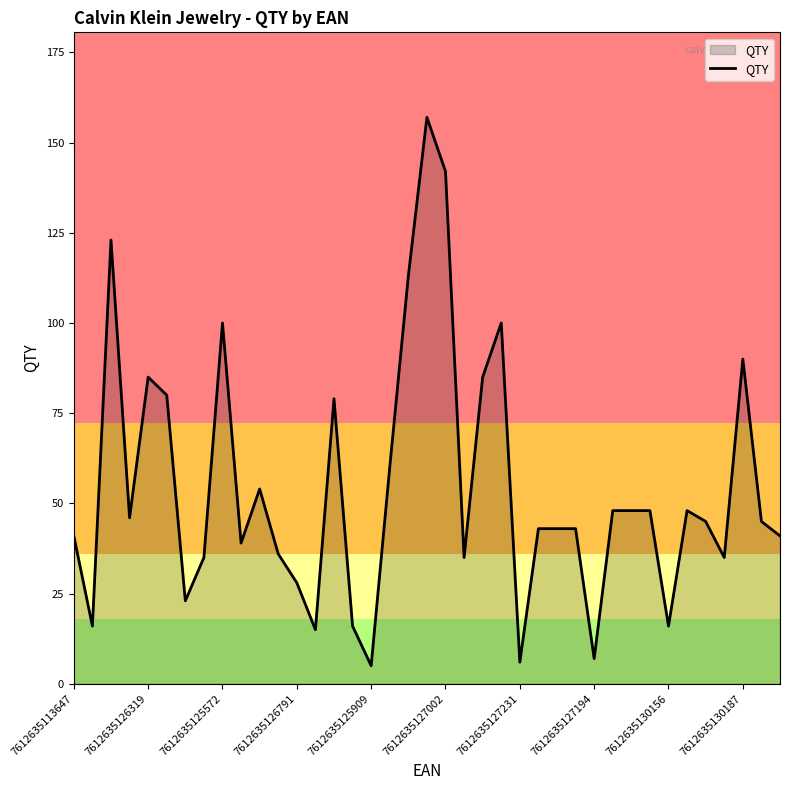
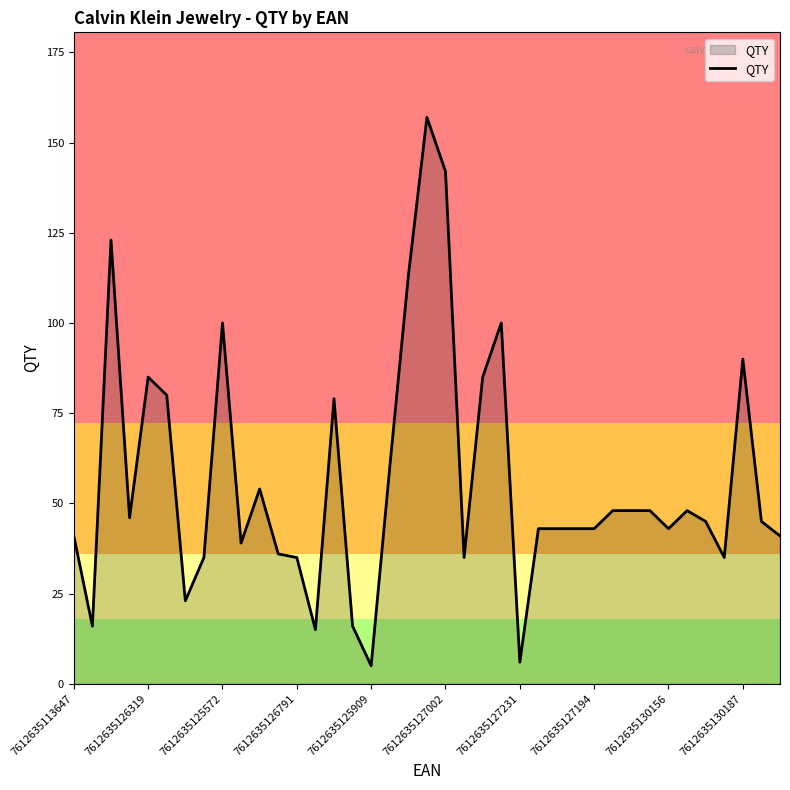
  {
    "7612635113647": 41,
    "7612635126319": 85,
    "7612635125572": 100,
-   "7612635126791": 28,
+   "7612635126791": 35,
    "7612635125909": 5,
    "7612635127002": 142,
    "7612635127231": 6,
-   "7612635127194": 7,
-   "7612635130156": 16,
+   "7612635127194": 43,
+   "7612635130156": 43,
    "7612635130187": 90
  }
